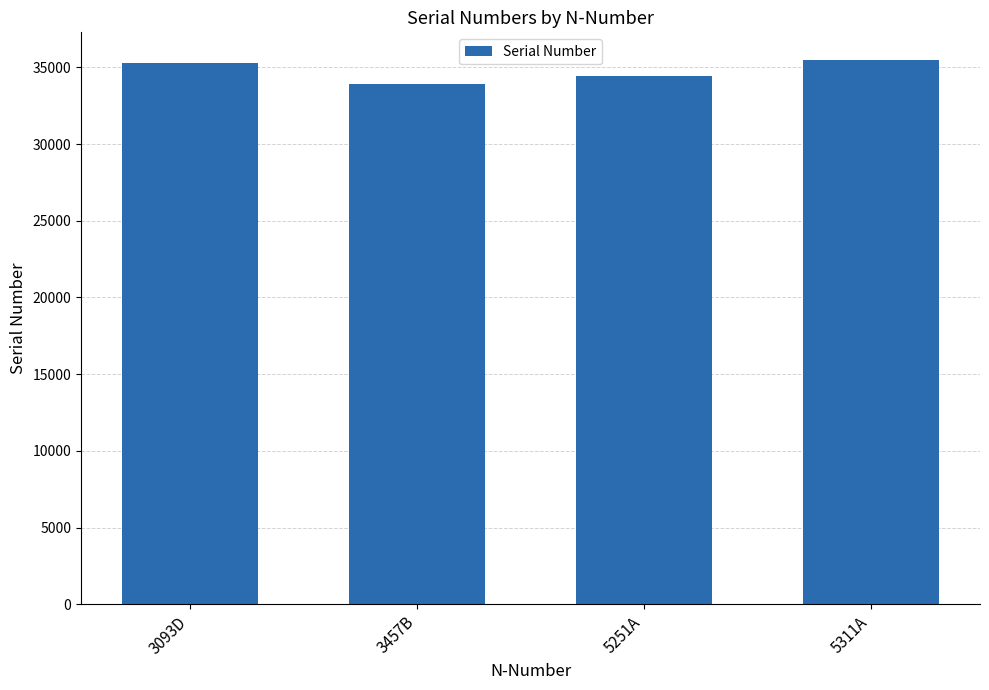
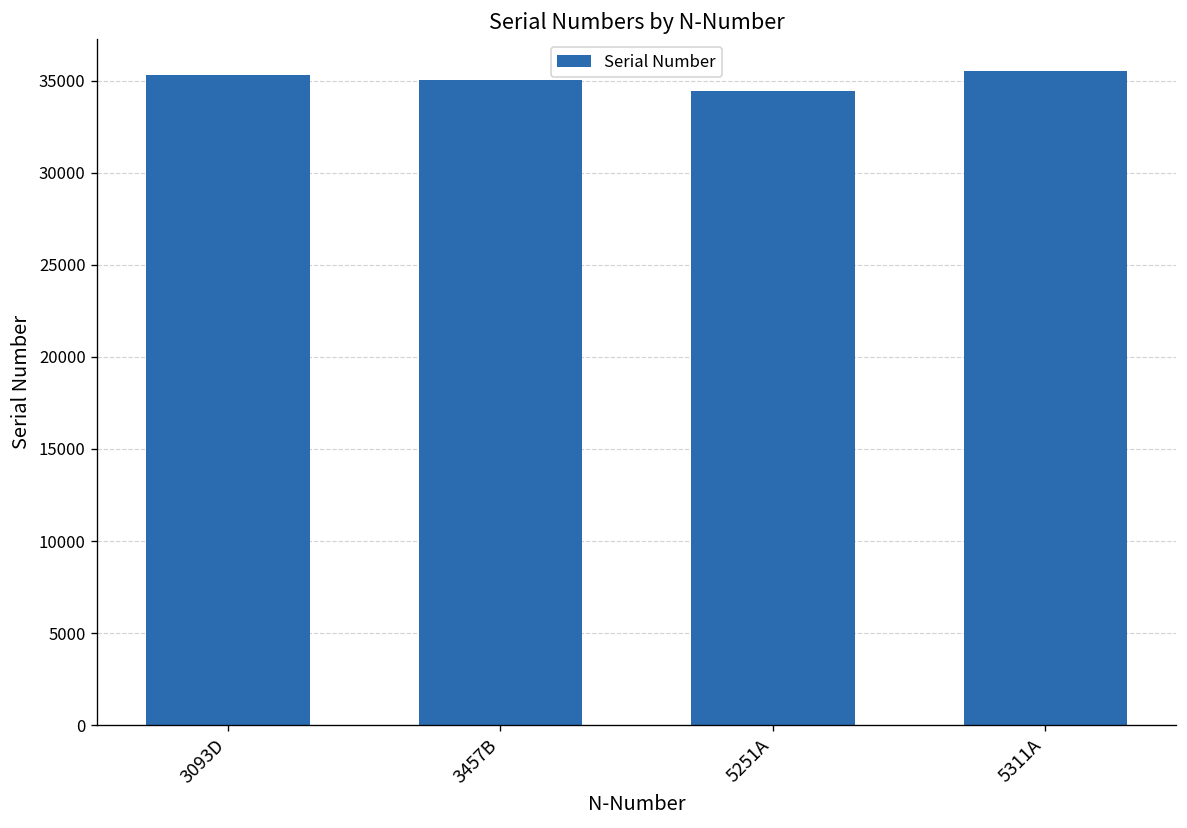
  {
    "3093D": 35300,
-   "3457B": 33900,
+   "3457B": 35000,
    "5251A": 34400,
    "5311A": 35500
  }
